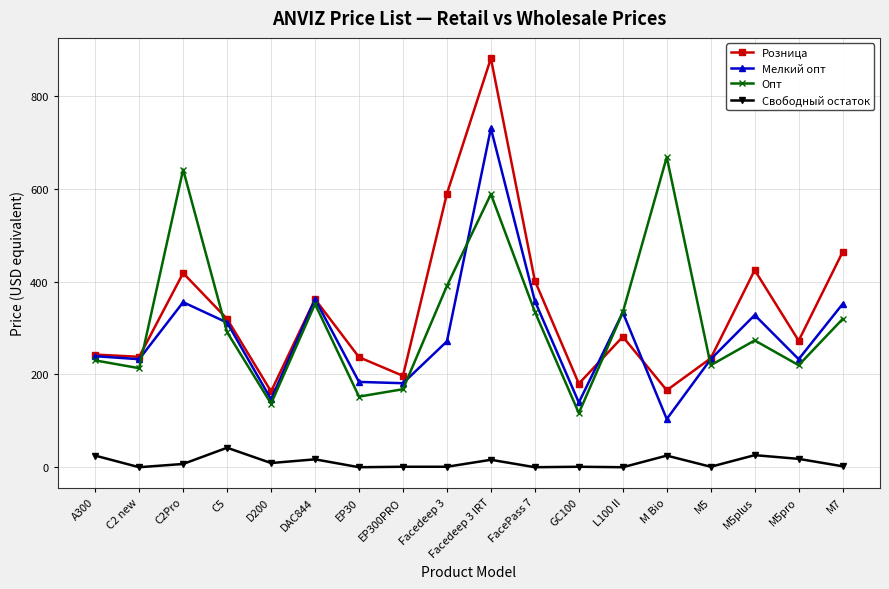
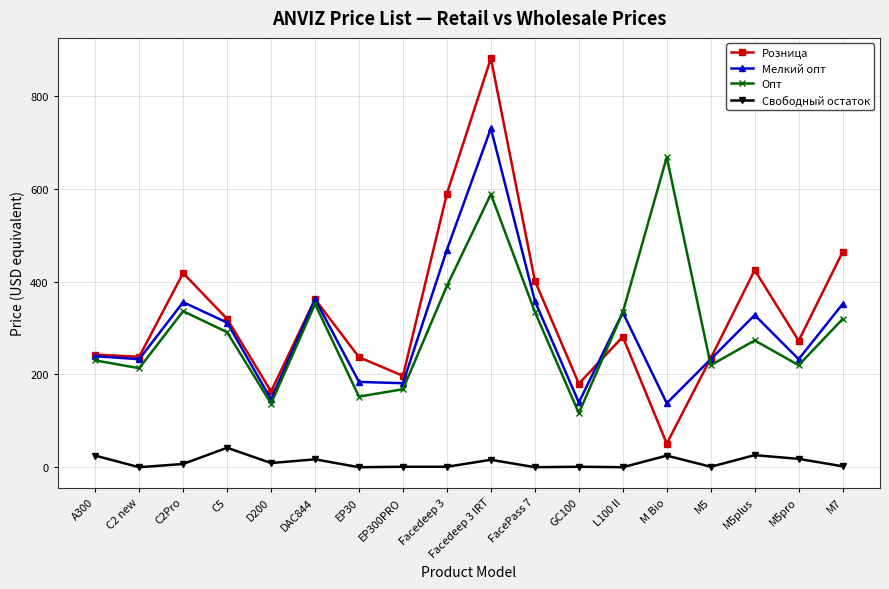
  {
    "Розница": {
      "C2Pro": 420,
      "C5": 320,
      "D200": 160,
      "EP30": 240,
      "EP300PRO": 200,
      "Facedeep 3": 590,
      "Facedeep 3 IRT": 880,
      "FacePass 7": 400,
      "GC100": 180,
      "L100 II": 280,
-     "M Bio": 170,
+     "M Bio": 50,
      "M5plus": 420,
      "M5pro": 270,
      "M7": 460
    },
    "Мелкий опт": {
      "C2Pro": 360,
      "C5": 310,
      "D200": 150,
      "EP30": 180,
      "EP300PRO": 180,
-     "Facedeep 3": 270,
+     "Facedeep 3": 470,
      "Facedeep 3 IRT": 730,
      "FacePass 7": 360,
      "GC100": 140,
-     "M Bio": 100,
+     "M Bio": 140,
      "M5plus": 330,
      "M5pro": 230,
      "M7": 350
    },
    "Опт": {
      "A300": 230,
      "C2 new": 210,
-     "C2Pro": 640,
+     "C2Pro": 340,
      "C5": 290,
      "D200": 140,
      "DAC844": 350,
      "EP30": 150,
      "EP300PRO": 170,
      "Facedeep 3": 390,
      "Facedeep 3 IRT": 590,
      "FacePass 7": 330,
      "GC100": 120,
      "M Bio": 670,
      "M5": 220,
      "M5plus": 270,
      "M5pro": 220,
      "M7": 320
    },
    "Свободный остаток": {
      "A300": 30,
      "C2 new": 0,
      "C2Pro": 10,
      "C5": 40,
      "D200": 10,
      "DAC844": 20,
      "EP30": 0,
      "EP300PRO": 0,
      "Facedeep 3": 0,
      "Facedeep 3 IRT": 20,
      "FacePass 7": 0,
      "GC100": 0,
      "L100 II": 0,
      "M Bio": 30,
      "M5": 0,
      "M5plus": 30,
      "M5pro": 20,
      "M7": 0
    }
  }
